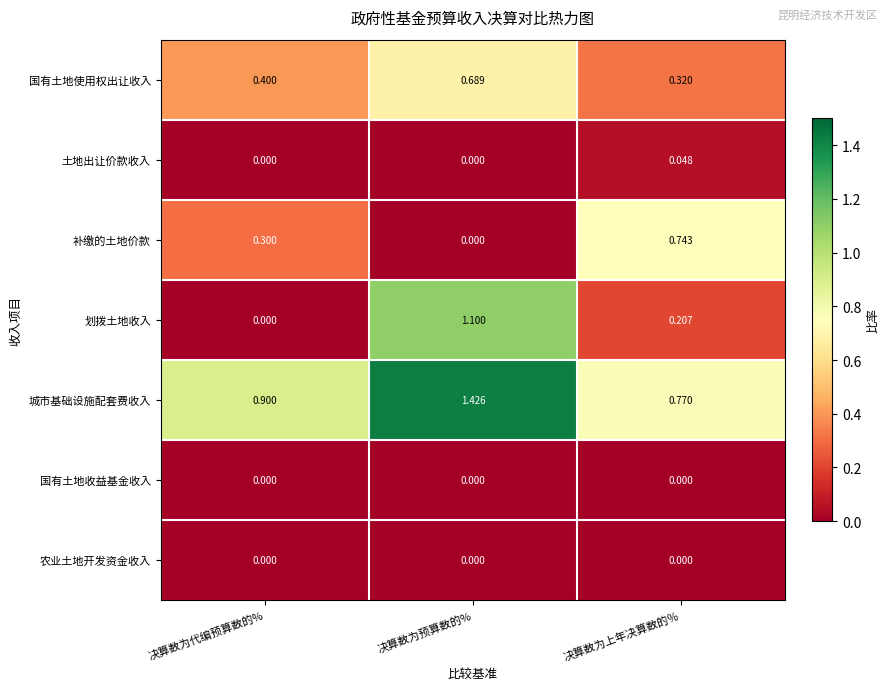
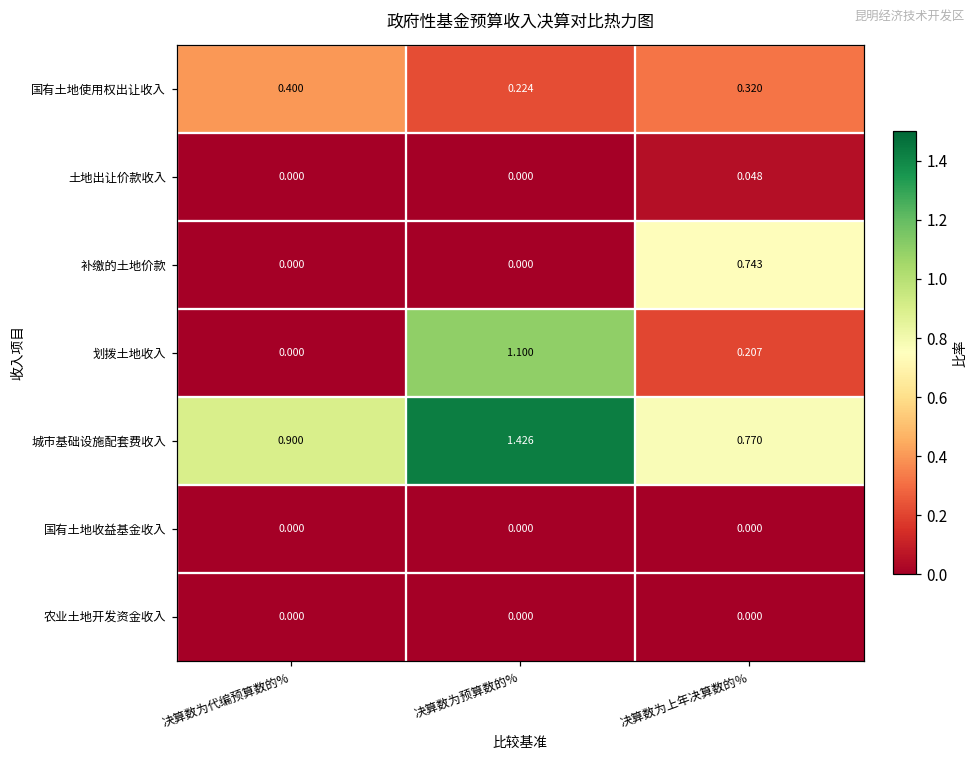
  {
    "国有土地使用权出让收入": {
      "决算数为代编预算数的%": 0.400,
-     "决算数为预算数的%": 0.689,
+     "决算数为预算数的%": 0.224,
      "决算数为上年决算数的％": 0.320
    },
    "土地出让价款收入": {
      "决算数为代编预算数的%": 0.000,
      "决算数为预算数的%": 0.000,
      "决算数为上年决算数的％": 0.048
    },
    "补缴的土地价款": {
-     "决算数为代编预算数的%": 0.300,
+     "决算数为代编预算数的%": 0.000,
      "决算数为预算数的%": 0.000,
      "决算数为上年决算数的％": 0.743
    },
    "划拨土地收入": {
      "决算数为代编预算数的%": 0.000,
      "决算数为预算数的%": 1.100,
      "决算数为上年决算数的％": 0.207
    },
    "城市基础设施配套费收入": {
      "决算数为代编预算数的%": 0.900,
      "决算数为预算数的%": 1.426,
      "决算数为上年决算数的％": 0.770
    },
    "国有土地收益基金收入": {
      "决算数为代编预算数的%": 0.000,
      "决算数为预算数的%": 0.000,
      "决算数为上年决算数的％": 0.000
    },
    "农业土地开发资金收入": {
      "决算数为代编预算数的%": 0.000,
      "决算数为预算数的%": 0.000,
      "决算数为上年决算数的％": 0.000
    }
  }
